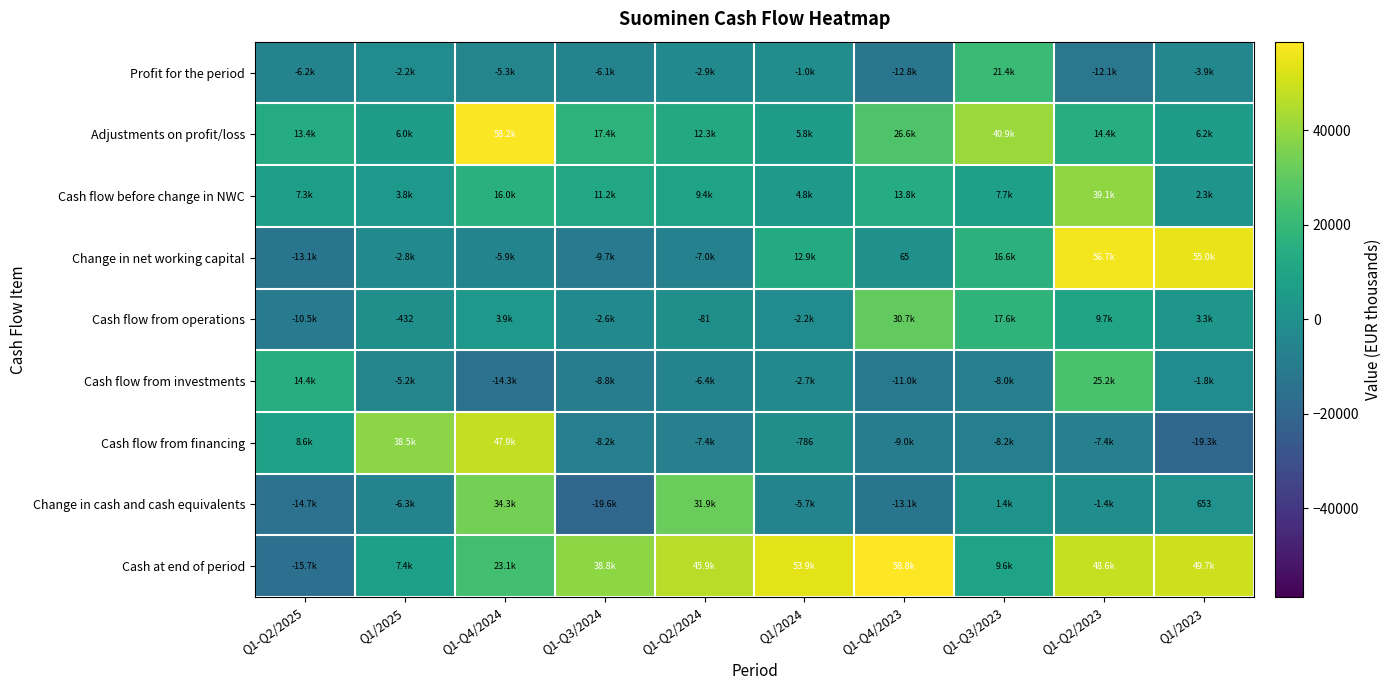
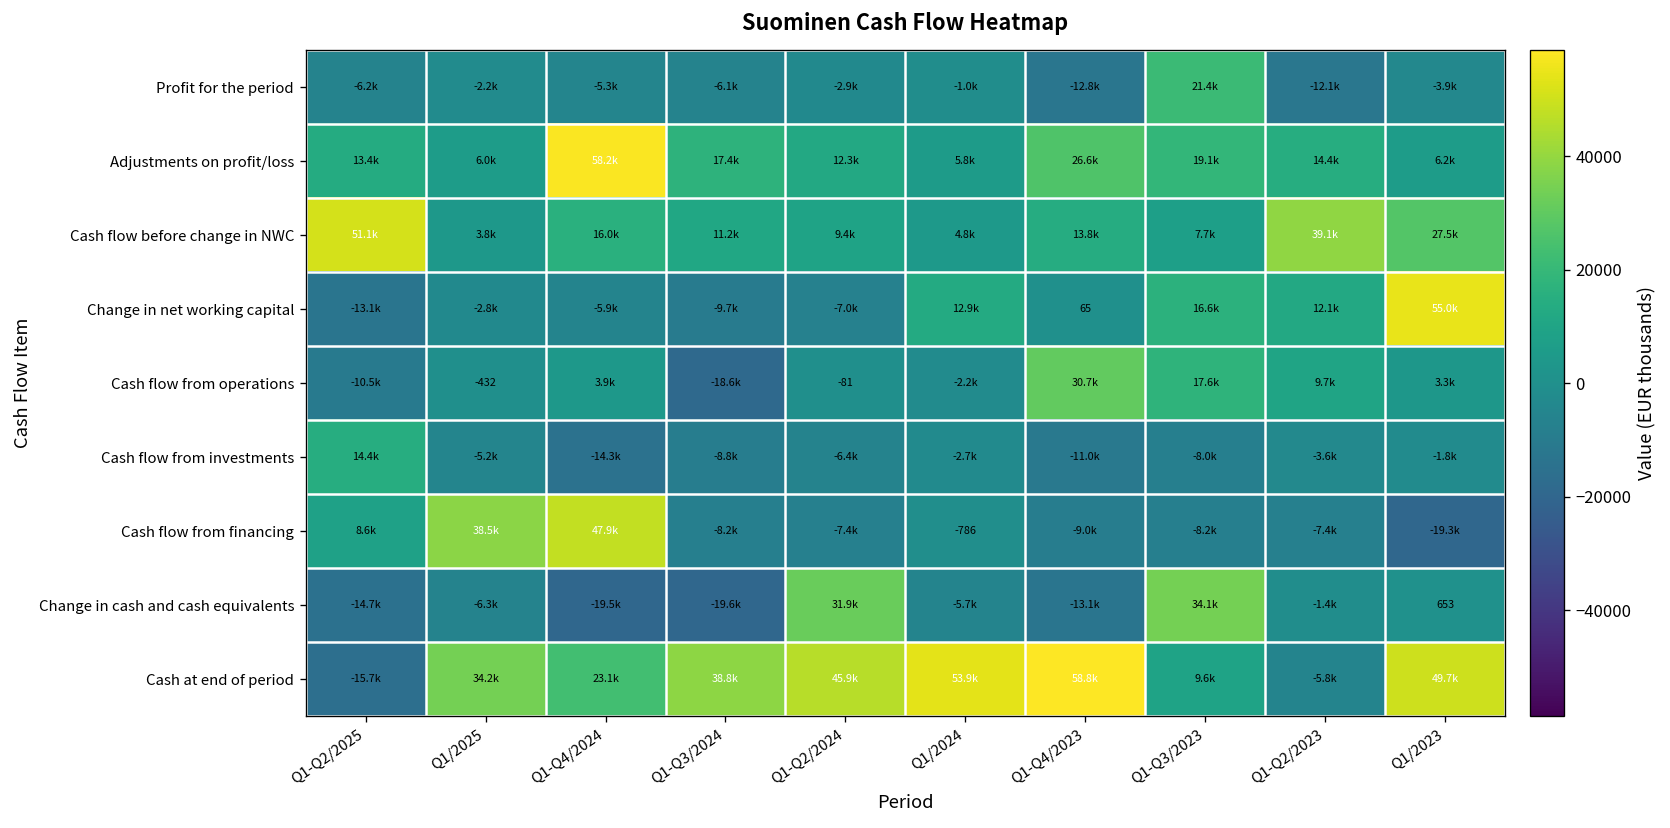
  {
    "Profit for the period": {
      "Q1-Q2/2025": "-6.2k",
      "Q1/2025": "-2.2k",
      "Q1-Q4/2024": "-5.3k",
      "Q1-Q3/2024": "-6.1k",
      "Q1-Q2/2024": "-2.9k",
      "Q1/2024": "-1.0k",
      "Q1-Q4/2023": "-12.8k",
      "Q1-Q3/2023": "21.4k",
      "Q1-Q2/2023": "-12.1k",
      "Q1/2023": "-3.9k"
    },
    "Adjustments on profit/loss": {
      "Q1-Q2/2025": "13.4k",
      "Q1/2025": "6.0k",
      "Q1-Q4/2024": "58.2k",
      "Q1-Q3/2024": "17.4k",
      "Q1-Q2/2024": "12.3k",
      "Q1/2024": "5.8k",
      "Q1-Q4/2023": "26.6k",
-     "Q1-Q3/2023": "40.9k",
+     "Q1-Q3/2023": "19.1k",
      "Q1-Q2/2023": "14.4k",
      "Q1/2023": "6.2k"
    },
    "Cash flow before change in NWC": {
-     "Q1-Q2/2025": "7.3k",
+     "Q1-Q2/2025": "51.1k",
      "Q1/2025": "3.8k",
      "Q1-Q4/2024": "16.0k",
      "Q1-Q3/2024": "11.2k",
      "Q1-Q2/2024": "9.4k",
      "Q1/2024": "4.8k",
      "Q1-Q4/2023": "13.8k",
      "Q1-Q3/2023": "7.7k",
      "Q1-Q2/2023": "39.1k",
-     "Q1/2023": "2.3k"
+     "Q1/2023": "27.5k"
    },
    "Change in net working capital": {
      "Q1-Q2/2025": "-13.1k",
      "Q1/2025": "-2.8k",
      "Q1-Q4/2024": "-5.9k",
      "Q1-Q3/2024": "-9.7k",
      "Q1-Q2/2024": "-7.0k",
      "Q1/2024": "12.9k",
      "Q1-Q4/2023": "65",
      "Q1-Q3/2023": "16.6k",
-     "Q1-Q2/2023": "56.7k",
+     "Q1-Q2/2023": "12.1k",
      "Q1/2023": "55.0k"
    },
    "Cash flow from operations": {
      "Q1-Q2/2025": "-10.5k",
      "Q1/2025": "-432",
      "Q1-Q4/2024": "3.9k",
-     "Q1-Q3/2024": "-2.6k",
+     "Q1-Q3/2024": "-18.6k",
      "Q1-Q2/2024": "-81",
      "Q1/2024": "-2.2k",
      "Q1-Q4/2023": "30.7k",
      "Q1-Q3/2023": "17.6k",
      "Q1-Q2/2023": "9.7k",
      "Q1/2023": "3.3k"
    },
    "Cash flow from investments": {
      "Q1-Q2/2025": "14.4k",
      "Q1/2025": "-5.2k",
      "Q1-Q4/2024": "-14.3k",
      "Q1-Q3/2024": "-8.8k",
      "Q1-Q2/2024": "-6.4k",
      "Q1/2024": "-2.7k",
      "Q1-Q4/2023": "-11.0k",
      "Q1-Q3/2023": "-8.0k",
-     "Q1-Q2/2023": "25.2k",
+     "Q1-Q2/2023": "-3.6k",
      "Q1/2023": "-1.8k"
    },
    "Cash flow from financing": {
      "Q1-Q2/2025": "8.6k",
      "Q1/2025": "38.5k",
      "Q1-Q4/2024": "47.9k",
      "Q1-Q3/2024": "-8.2k",
      "Q1-Q2/2024": "-7.4k",
      "Q1/2024": "-786",
      "Q1-Q4/2023": "-9.0k",
      "Q1-Q3/2023": "-8.2k",
      "Q1-Q2/2023": "-7.4k",
      "Q1/2023": "-19.3k"
    },
    "Change in cash and cash equivalents": {
      "Q1-Q2/2025": "-14.7k",
      "Q1/2025": "-6.3k",
-     "Q1-Q4/2024": "34.3k",
+     "Q1-Q4/2024": "-19.5k",
      "Q1-Q3/2024": "-19.6k",
      "Q1-Q2/2024": "31.9k",
      "Q1/2024": "-5.7k",
      "Q1-Q4/2023": "-13.1k",
-     "Q1-Q3/2023": "1.4k",
+     "Q1-Q3/2023": "34.1k",
      "Q1-Q2/2023": "-1.4k",
      "Q1/2023": "653"
    },
    "Cash at end of period": {
      "Q1-Q2/2025": "-15.7k",
-     "Q1/2025": "7.4k",
+     "Q1/2025": "34.2k",
      "Q1-Q4/2024": "23.1k",
      "Q1-Q3/2024": "38.8k",
      "Q1-Q2/2024": "45.9k",
      "Q1/2024": "53.9k",
      "Q1-Q4/2023": "58.8k",
      "Q1-Q3/2023": "9.6k",
-     "Q1-Q2/2023": "48.6k",
+     "Q1-Q2/2023": "-5.8k",
      "Q1/2023": "49.7k"
    }
  }
